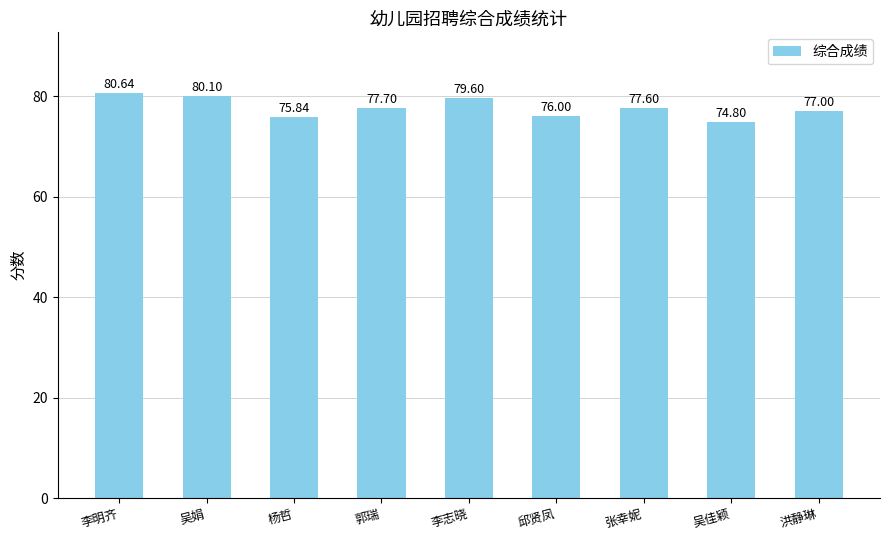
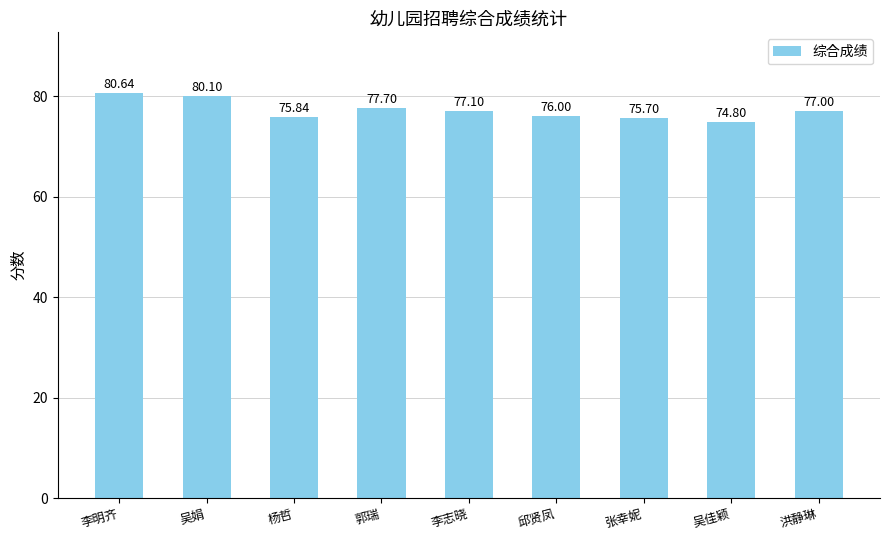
  {
    "李明齐": 80.64,
    "吴娟": 80.10,
    "杨哲": 75.84,
    "郭瑞": 77.70,
-   "李志晓": 79.60,
+   "李志晓": 77.10,
    "邱贤凤": 76.00,
-   "张幸妮": 77.60,
+   "张幸妮": 75.70,
    "吴佳颖": 74.80,
    "洪静琳": 77.00
  }
